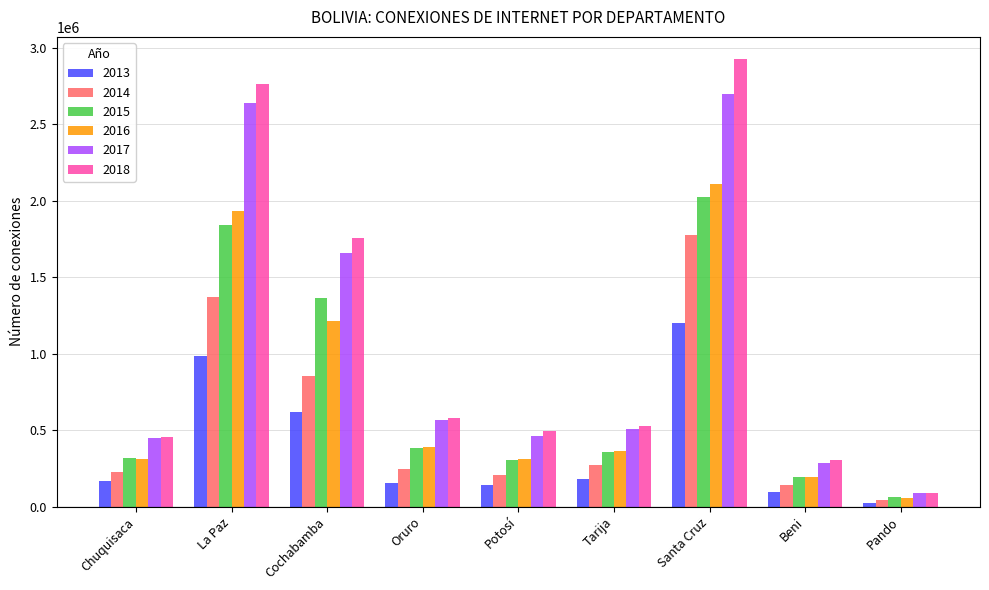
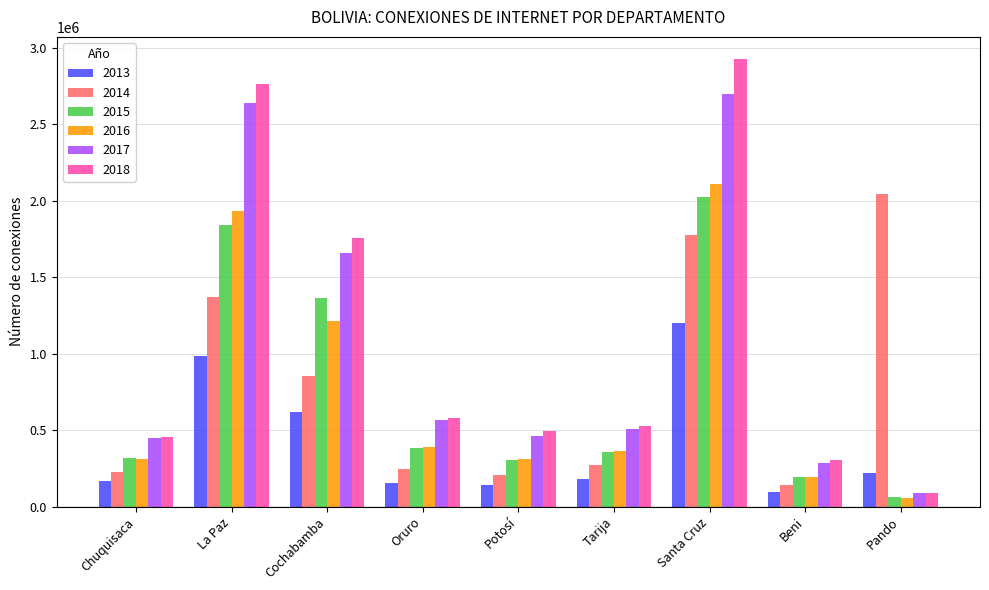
  {
    "2013": {
      "Chuquisaca": 160000,
      "La Paz": 980000,
      "Cochabamba": 620000,
      "Oruro": 150000,
      "Potosí": 140000,
      "Tarija": 180000,
      "Santa Cruz": 1200000,
      "Beni": 100000,
-     "Pando": 30000
+     "Pando": 220000
    },
    "2014": {
      "Chuquisaca": 220000,
      "La Paz": 1370000,
      "Cochabamba": 860000,
      "Oruro": 240000,
      "Potosí": 210000,
      "Tarija": 270000,
      "Santa Cruz": 1770000,
      "Beni": 140000,
-     "Pando": 40000
+     "Pando": 2040000
    },
    "2015": {
      "Chuquisaca": 320000,
      "La Paz": 1840000,
      "Cochabamba": 1370000,
      "Oruro": 380000,
      "Potosí": 300000,
      "Tarija": 350000,
      "Santa Cruz": 2020000,
      "Beni": 200000,
      "Pando": 60000
    },
    "2016": {
      "Chuquisaca": 310000,
      "La Paz": 1930000,
      "Cochabamba": 1220000,
      "Oruro": 390000,
      "Potosí": 310000,
      "Tarija": 360000,
      "Santa Cruz": 2110000,
      "Beni": 200000,
      "Pando": 60000
    },
    "2017": {
      "Chuquisaca": 450000,
      "La Paz": 2640000,
      "Cochabamba": 1650000,
      "Oruro": 570000,
      "Potosí": 460000,
      "Tarija": 510000,
      "Santa Cruz": 2690000,
      "Beni": 280000,
      "Pando": 90000
    },
    "2018": {
      "Chuquisaca": 460000,
      "La Paz": 2760000,
      "Cochabamba": 1760000,
      "Oruro": 580000,
      "Potosí": 490000,
      "Tarija": 530000,
      "Santa Cruz": 2920000,
      "Beni": 310000,
      "Pando": 90000
    }
  }
